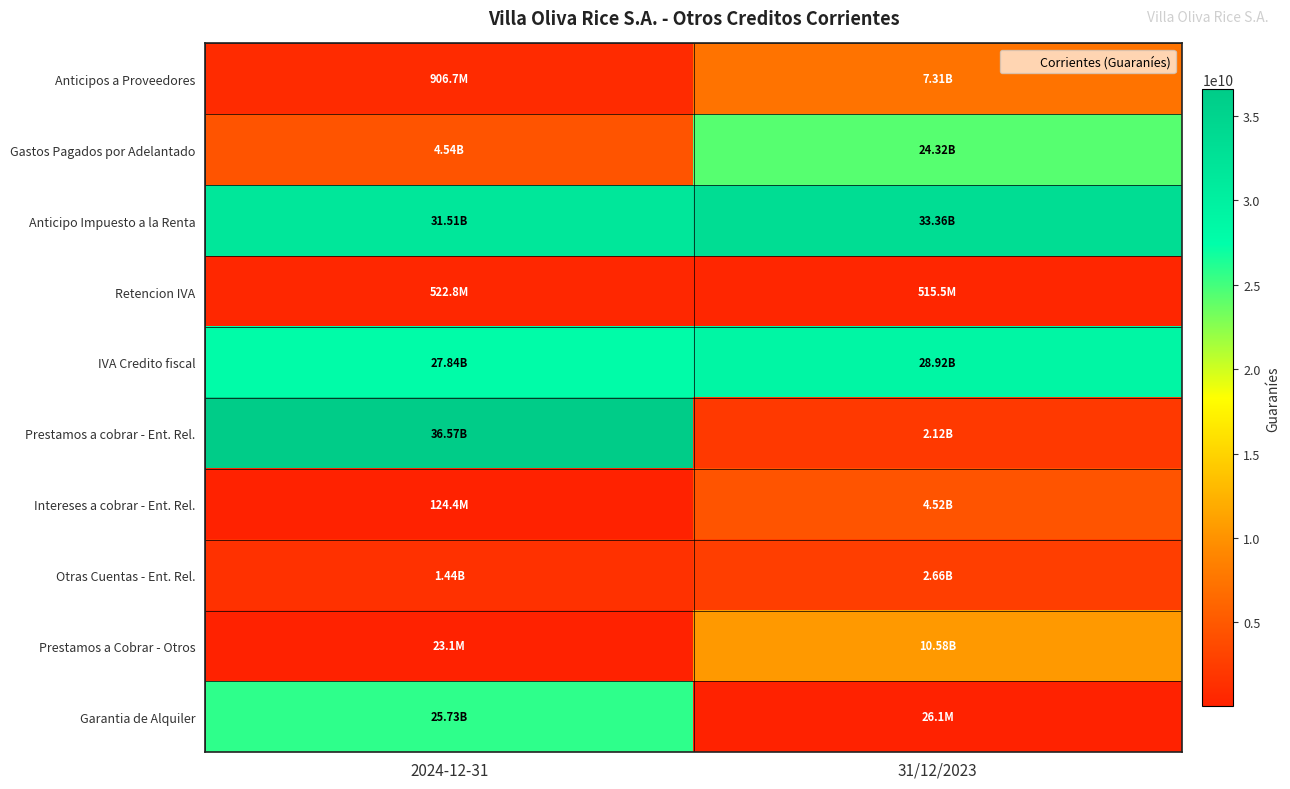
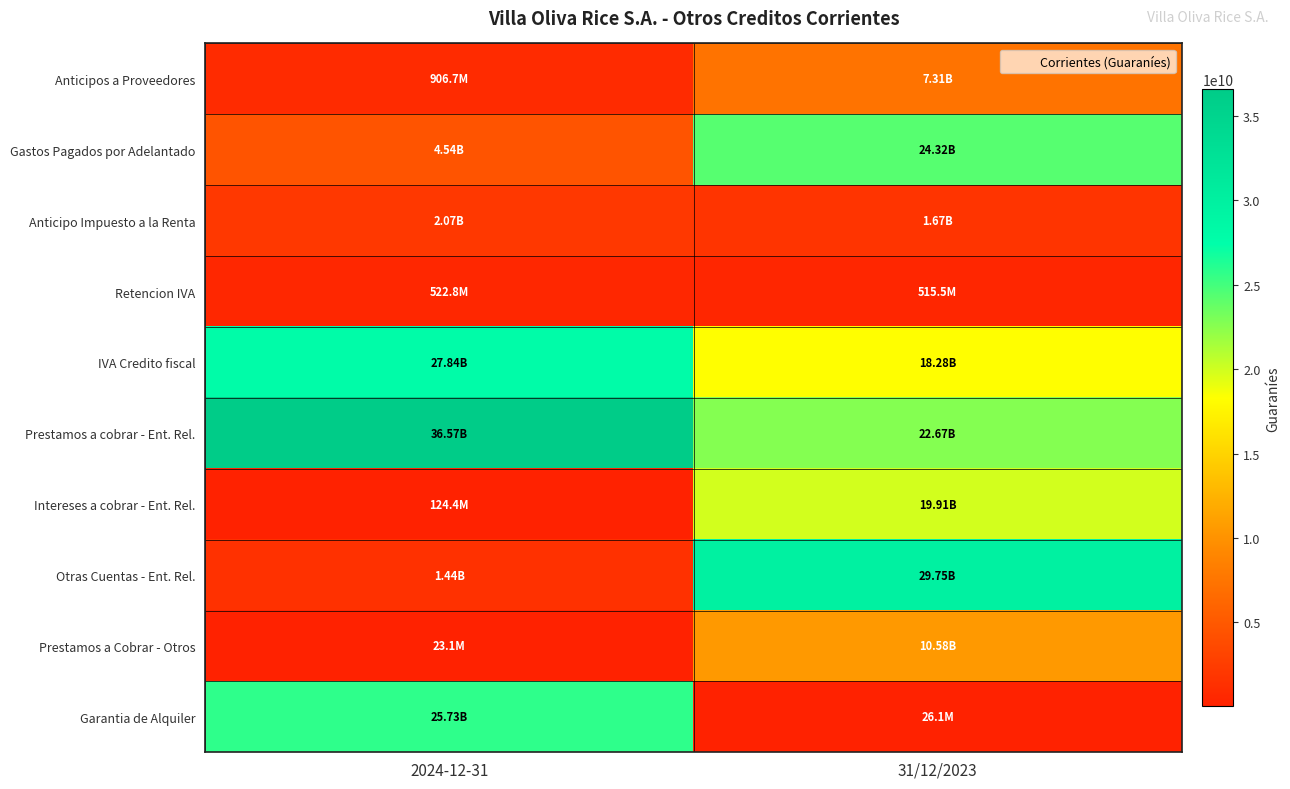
  {
    "Anticipos a Proveedores": {
      "2024-12-31": "906.7M",
      "31/12/2023": "7.31B"
    },
    "Gastos Pagados por Adelantado": {
      "2024-12-31": "4.54B",
      "31/12/2023": "24.32B"
    },
    "Anticipo Impuesto a la Renta": {
-     "2024-12-31": "31.51B",
-     "31/12/2023": "33.36B"
+     "2024-12-31": "2.07B",
+     "31/12/2023": "1.67B"
    },
    "Retencion IVA": {
      "2024-12-31": "522.8M",
      "31/12/2023": "515.5M"
    },
    "IVA Credito fiscal": {
      "2024-12-31": "27.84B",
-     "31/12/2023": "28.92B"
+     "31/12/2023": "18.28B"
    },
    "Prestamos a cobrar - Ent. Rel.": {
      "2024-12-31": "36.57B",
-     "31/12/2023": "2.12B"
+     "31/12/2023": "22.67B"
    },
    "Intereses a cobrar - Ent. Rel.": {
      "2024-12-31": "124.4M",
-     "31/12/2023": "4.52B"
+     "31/12/2023": "19.91B"
    },
    "Otras Cuentas - Ent. Rel.": {
      "2024-12-31": "1.44B",
-     "31/12/2023": "2.66B"
+     "31/12/2023": "29.75B"
    },
    "Prestamos a Cobrar - Otros": {
      "2024-12-31": "23.1M",
      "31/12/2023": "10.58B"
    },
    "Garantia de Alquiler": {
      "2024-12-31": "25.73B",
      "31/12/2023": "26.1M"
    }
  }
